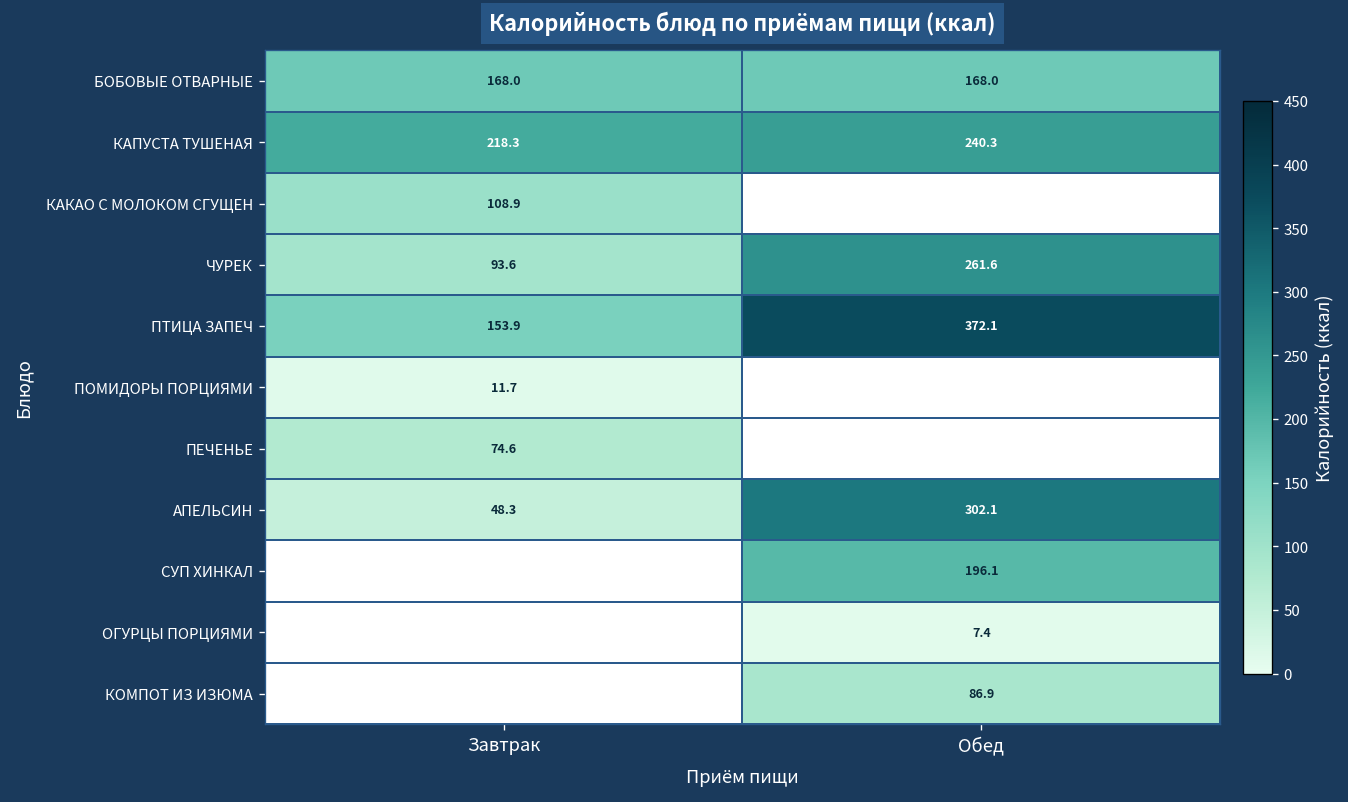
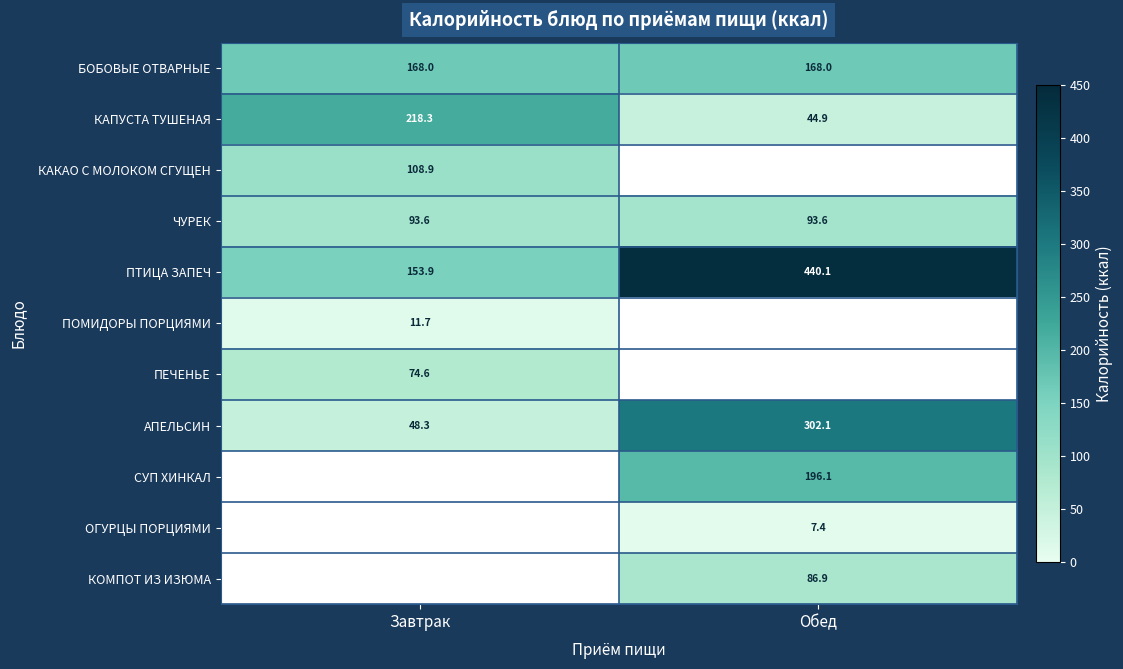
  {
    "БОБОВЫЕ ОТВАРНЫЕ": {
      "Завтрак": 168.0,
      "Обед": 168.0
    },
    "КАПУСТА ТУШЕНАЯ": {
      "Завтрак": 218.3,
-     "Обед": 240.3
+     "Обед": 44.9
    },
    "КАКАО С МОЛОКОМ СГУЩЕН": {
      "Завтрак": 108.9
    },
    "ЧУРЕК": {
      "Завтрак": 93.6,
-     "Обед": 261.6
+     "Обед": 93.6
    },
    "ПТИЦА ЗАПЕЧ": {
      "Завтрак": 153.9,
-     "Обед": 372.1
+     "Обед": 440.1
    },
    "ПОМИДОРЫ ПОРЦИЯМИ": {
      "Завтрак": 11.7
    },
    "ПЕЧЕНЬЕ": {
      "Завтрак": 74.6
    },
    "АПЕЛЬСИН": {
      "Завтрак": 48.3,
      "Обед": 302.1
    },
    "СУП ХИНКАЛ": {
      "Обед": 196.1
    },
    "ОГУРЦЫ ПОРЦИЯМИ": {
      "Обед": 7.4
    },
    "КОМПОТ ИЗ ИЗЮМА": {
      "Обед": 86.9
    }
  }
